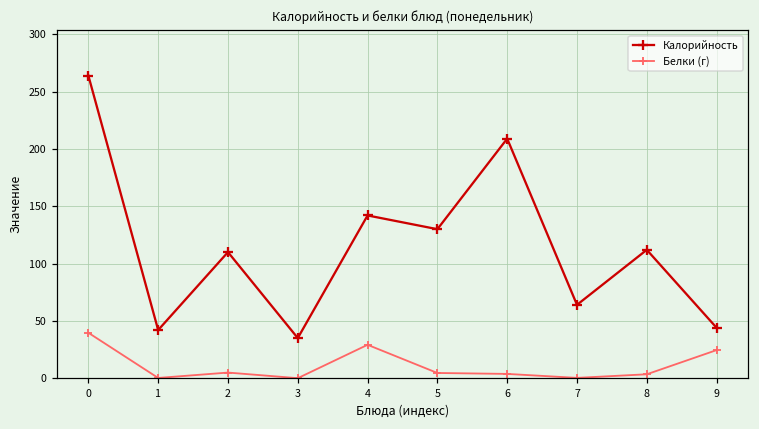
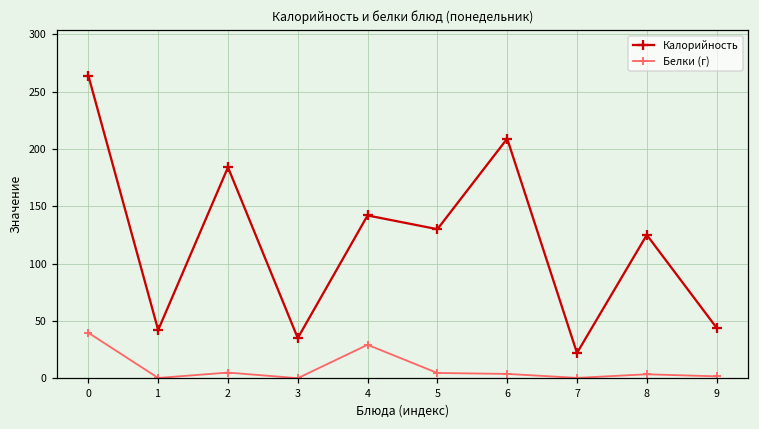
  {
    "Калорийность": {
      "0": 264,
      "1": 42,
-     "2": 110,
+     "2": 184,
      "3": 35,
      "4": 142,
      "5": 130,
      "6": 209,
-     "7": 64,
-     "8": 112,
+     "7": 22,
+     "8": 125,
      "9": 44
    },
    "Белки (г)": {
      "0": 40,
      "1": 0,
      "2": 5,
      "3": 0,
      "4": 29,
      "5": 5,
      "6": 4,
      "7": 0,
      "8": 3,
-     "9": 25
+     "9": 2
    }
  }
